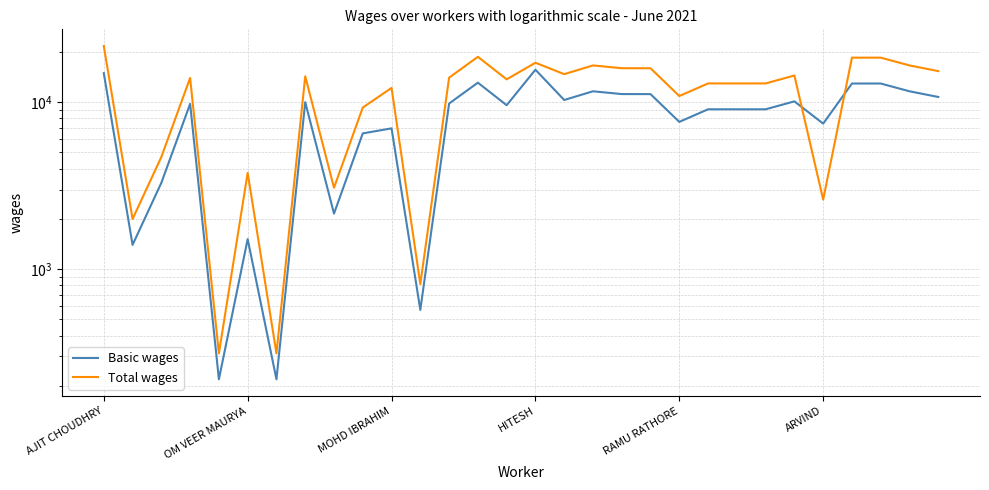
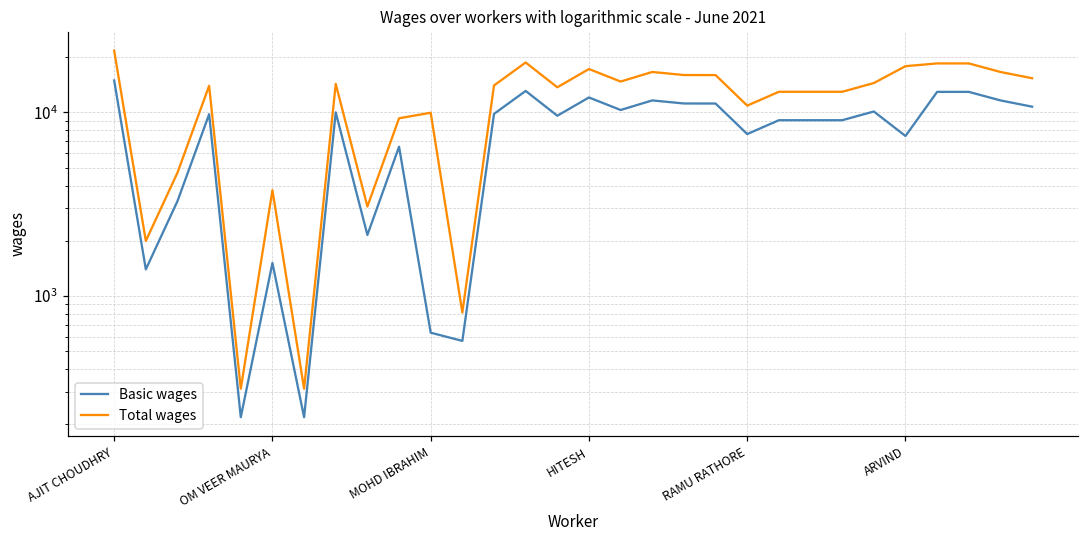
  {
    "Basic wages": {
      "AJIT CHOUDHRY": 15000,
      "OM VEER MAURYA": 1500,
-     "MOHD IBRAHIM": 7000,
-     "HITESH": 16000,
+     "MOHD IBRAHIM": 630,
+     "HITESH": 12000,
      "RAMU RATHORE": 8000,
      "ARVIND": 7000
    },
    "Total wages": {
      "AJIT CHOUDHRY": 22000,
      "OM VEER MAURYA": 3800,
-     "MOHD IBRAHIM": 12000,
+     "MOHD IBRAHIM": 10000,
      "HITESH": 17000,
      "RAMU RATHORE": 11000,
-     "ARVIND": 2600
+     "ARVIND": 18000
    }
  }
